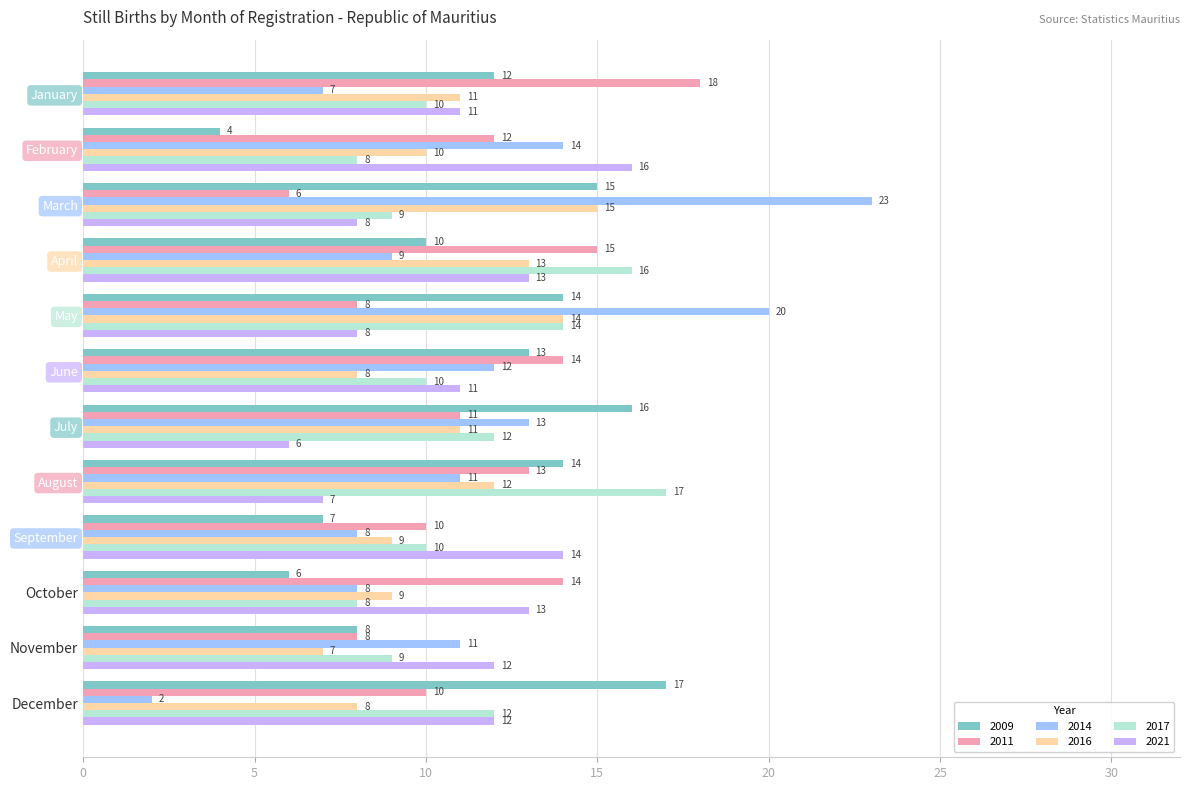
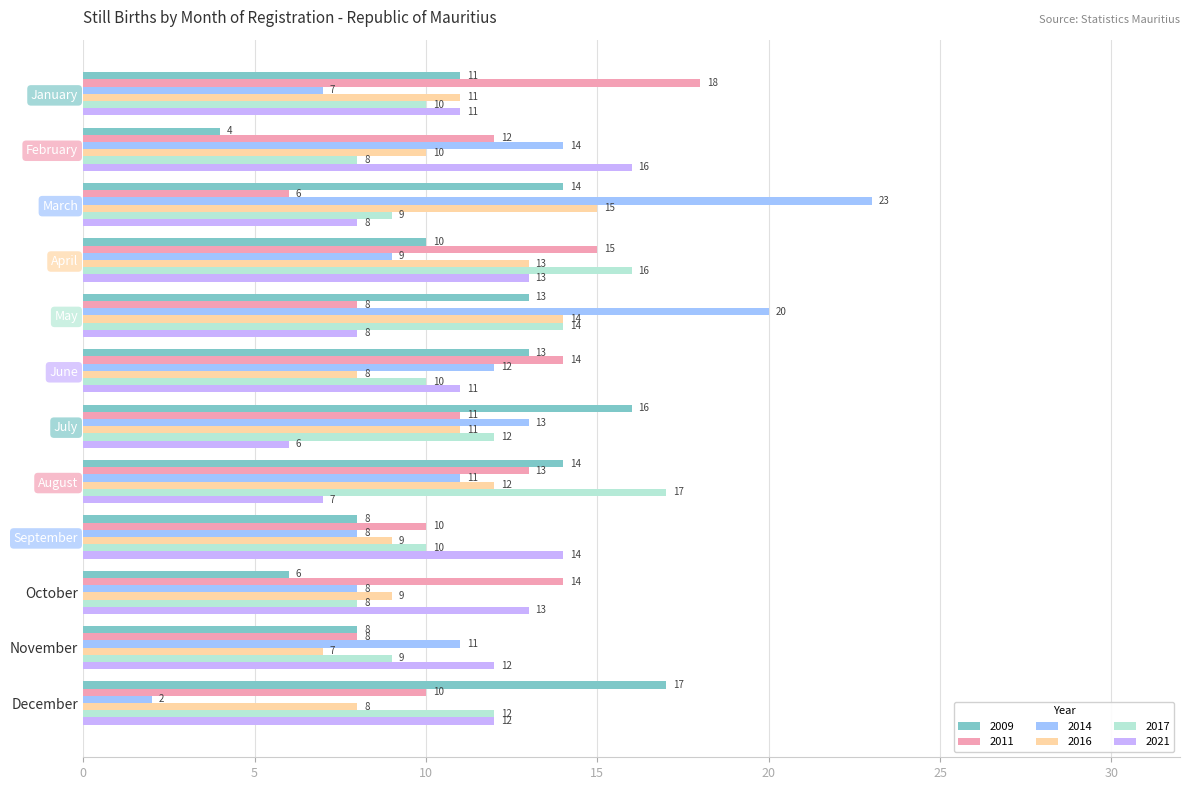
  {
    "2009": {
-     "January": 12,
+     "January": 11,
      "February": 4,
-     "March": 15,
+     "March": 14,
      "April": 10,
-     "May": 14,
+     "May": 13,
      "June": 13,
      "July": 16,
      "August": 14,
-     "September": 7,
+     "September": 8,
      "October": 6,
      "December": 17
    }
  }
